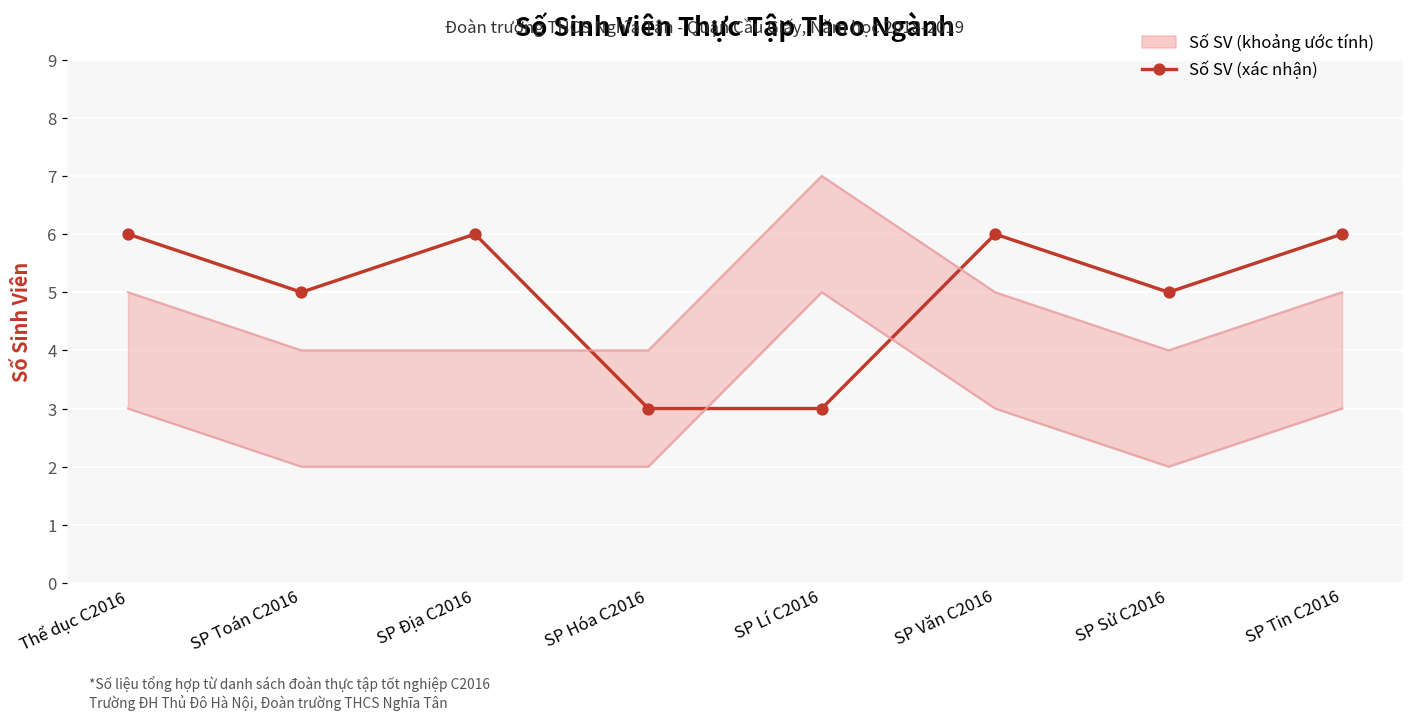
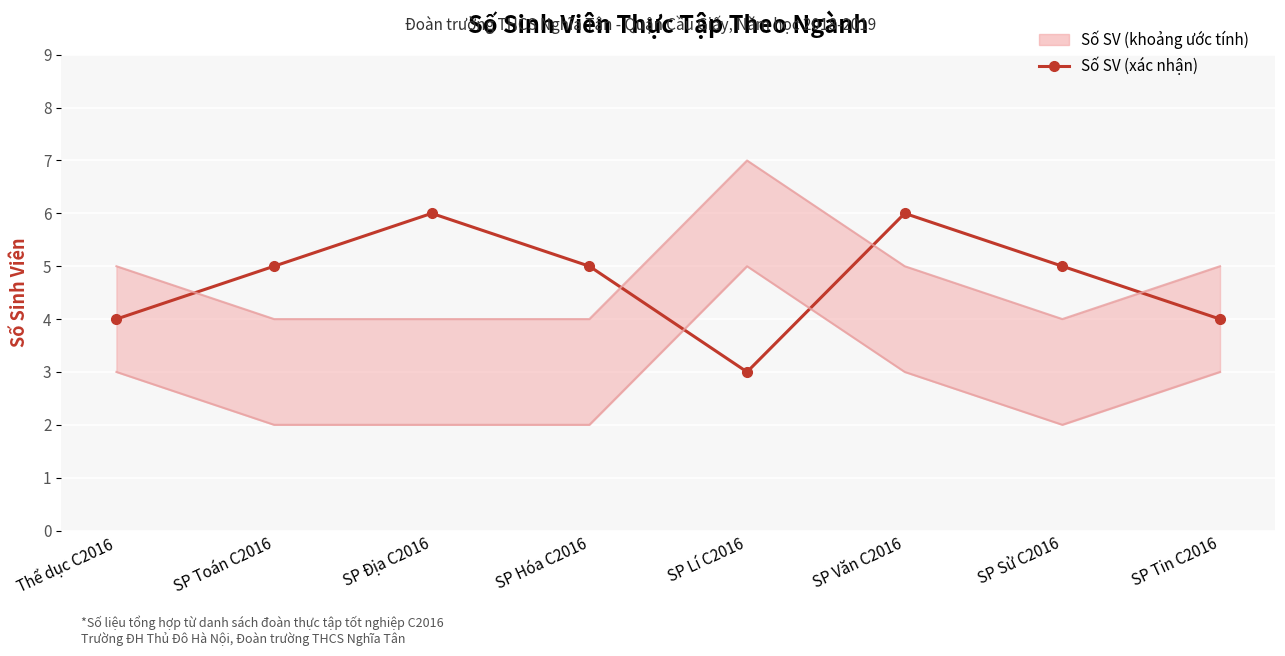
  {
    "Số SV (xác nhận)": {
-     "Thể dục C2016": 6,
+     "Thể dục C2016": 4,
      "SP Toán C2016": 5,
      "SP Địa C2016": 6,
-     "SP Hóa C2016": 3,
+     "SP Hóa C2016": 5,
      "SP Lí C2016": 3,
      "SP Văn C2016": 6,
      "SP Sử C2016": 5,
-     "SP Tin C2016": 6
+     "SP Tin C2016": 4
    }
  }
